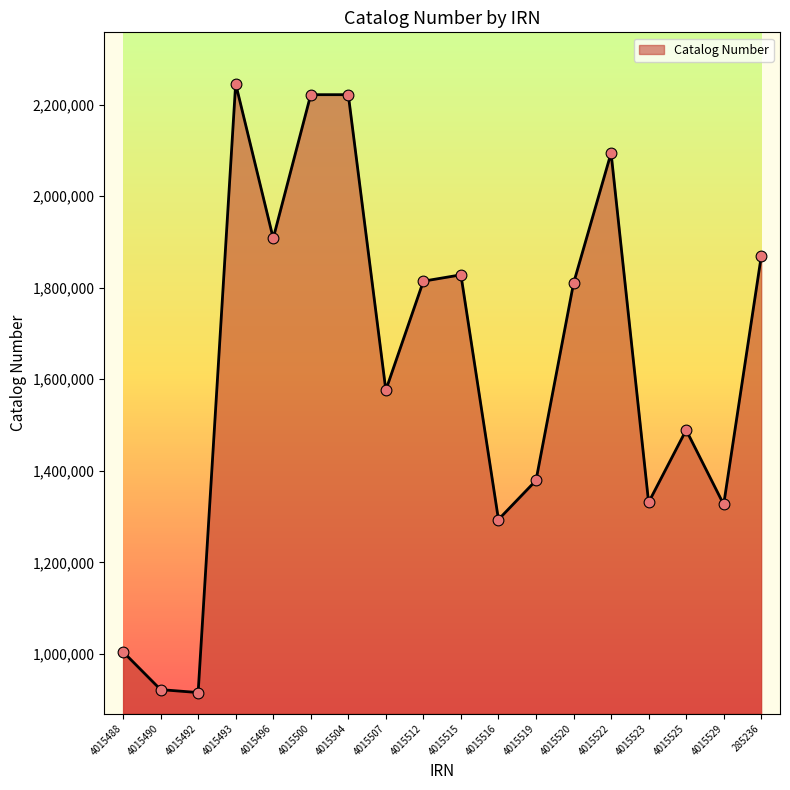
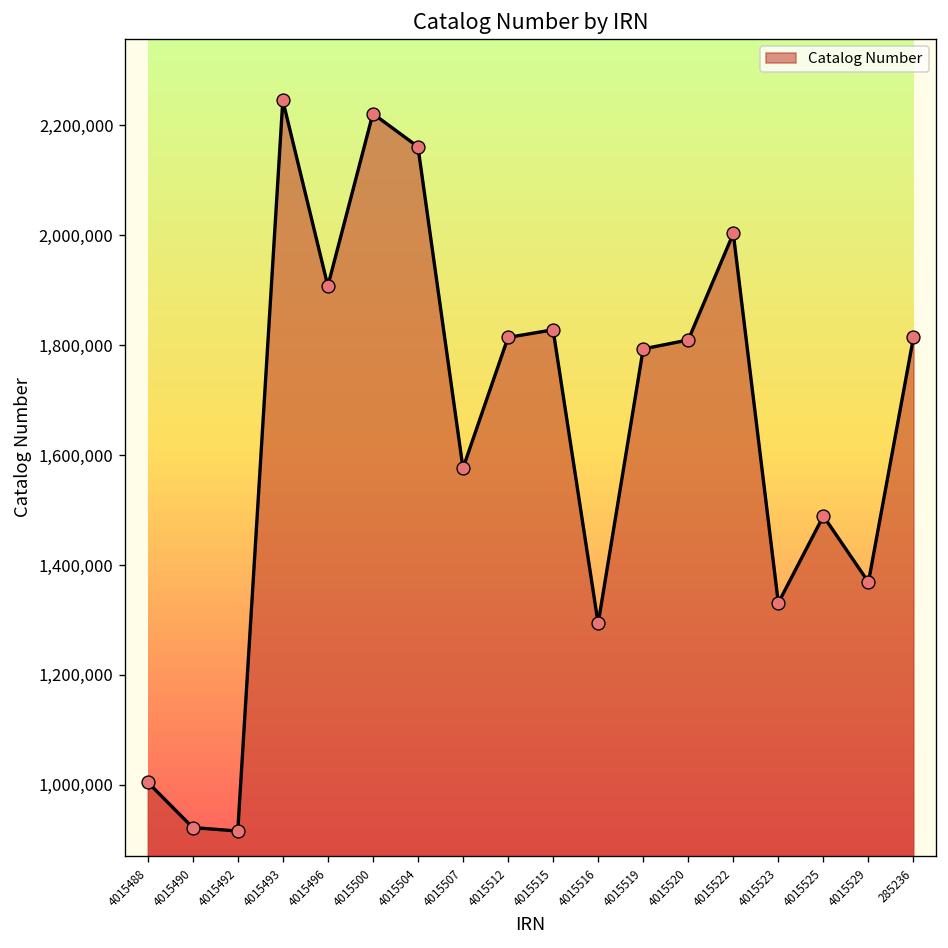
  {
    "4015488": "1,000,000",
    "4015490": "920,000",
    "4015492": "920,000",
    "4015493": "2,250,000",
    "4015496": "1,910,000",
    "4015500": "2,220,000",
-   "4015504": "2,220,000",
+   "4015504": "2,160,000",
    "4015507": "1,580,000",
    "4015512": "1,810,000",
    "4015515": "1,830,000",
    "4015516": "1,290,000",
-   "4015519": "1,380,000",
+   "4015519": "1,790,000",
    "4015520": "1,810,000",
-   "4015522": "2,090,000",
+   "4015522": "2,000,000",
    "4015523": "1,330,000",
    "4015525": "1,490,000",
-   "4015529": "1,330,000",
-   "285236": "1,870,000"
+   "4015529": "1,370,000",
+   "285236": "1,810,000"
  }
